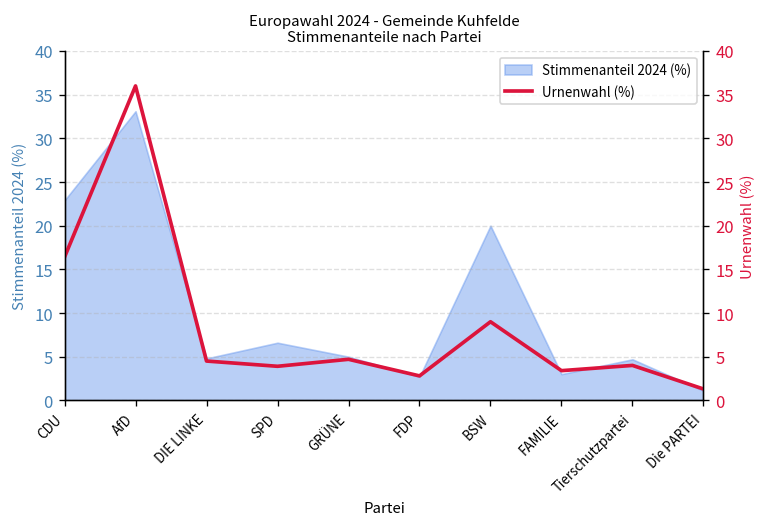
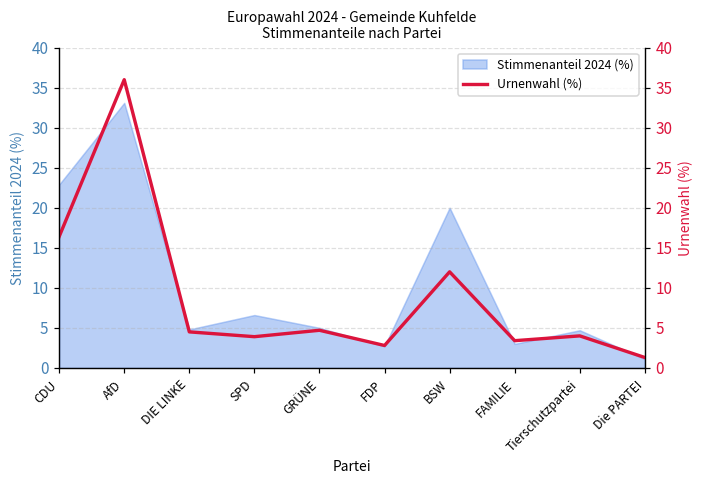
  {
    "Stimmenanteil 2024 (%)": {
      "CDU": 23,
      "AfD": 33,
      "DIE LINKE": 5,
      "SPD": 7,
      "GRÜNE": 5,
      "FDP": 3,
      "BSW": 20,
      "FAMILIE": 3,
      "Tierschutzpartei": 5,
      "Die PARTEI": 1
    },
    "Urnenwahl (%)": {
      "CDU": 16,
      "AfD": 36,
      "DIE LINKE": 5,
      "SPD": 4,
      "GRÜNE": 5,
      "FDP": 3,
-     "BSW": 9,
+     "BSW": 12,
      "FAMILIE": 3,
      "Tierschutzpartei": 4,
      "Die PARTEI": 1
    }
  }
